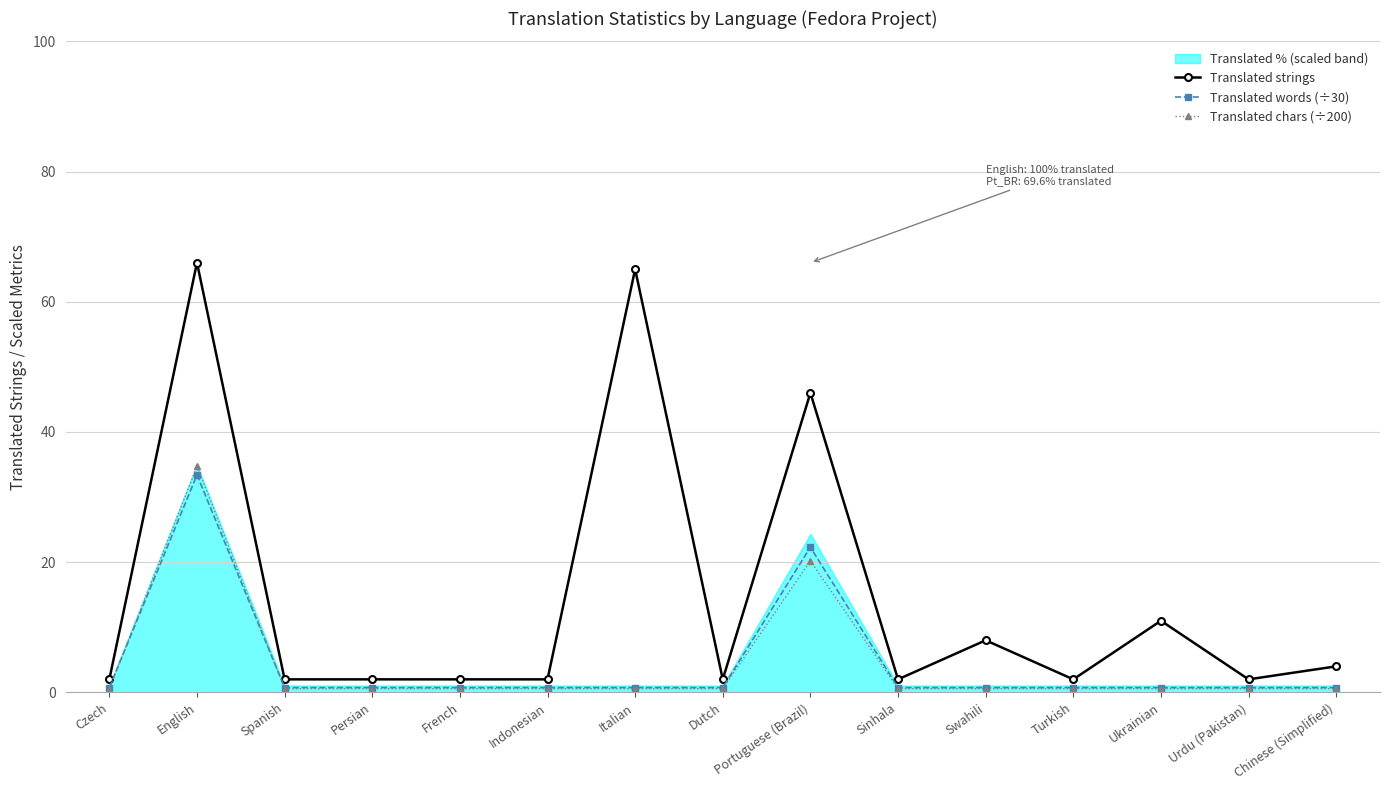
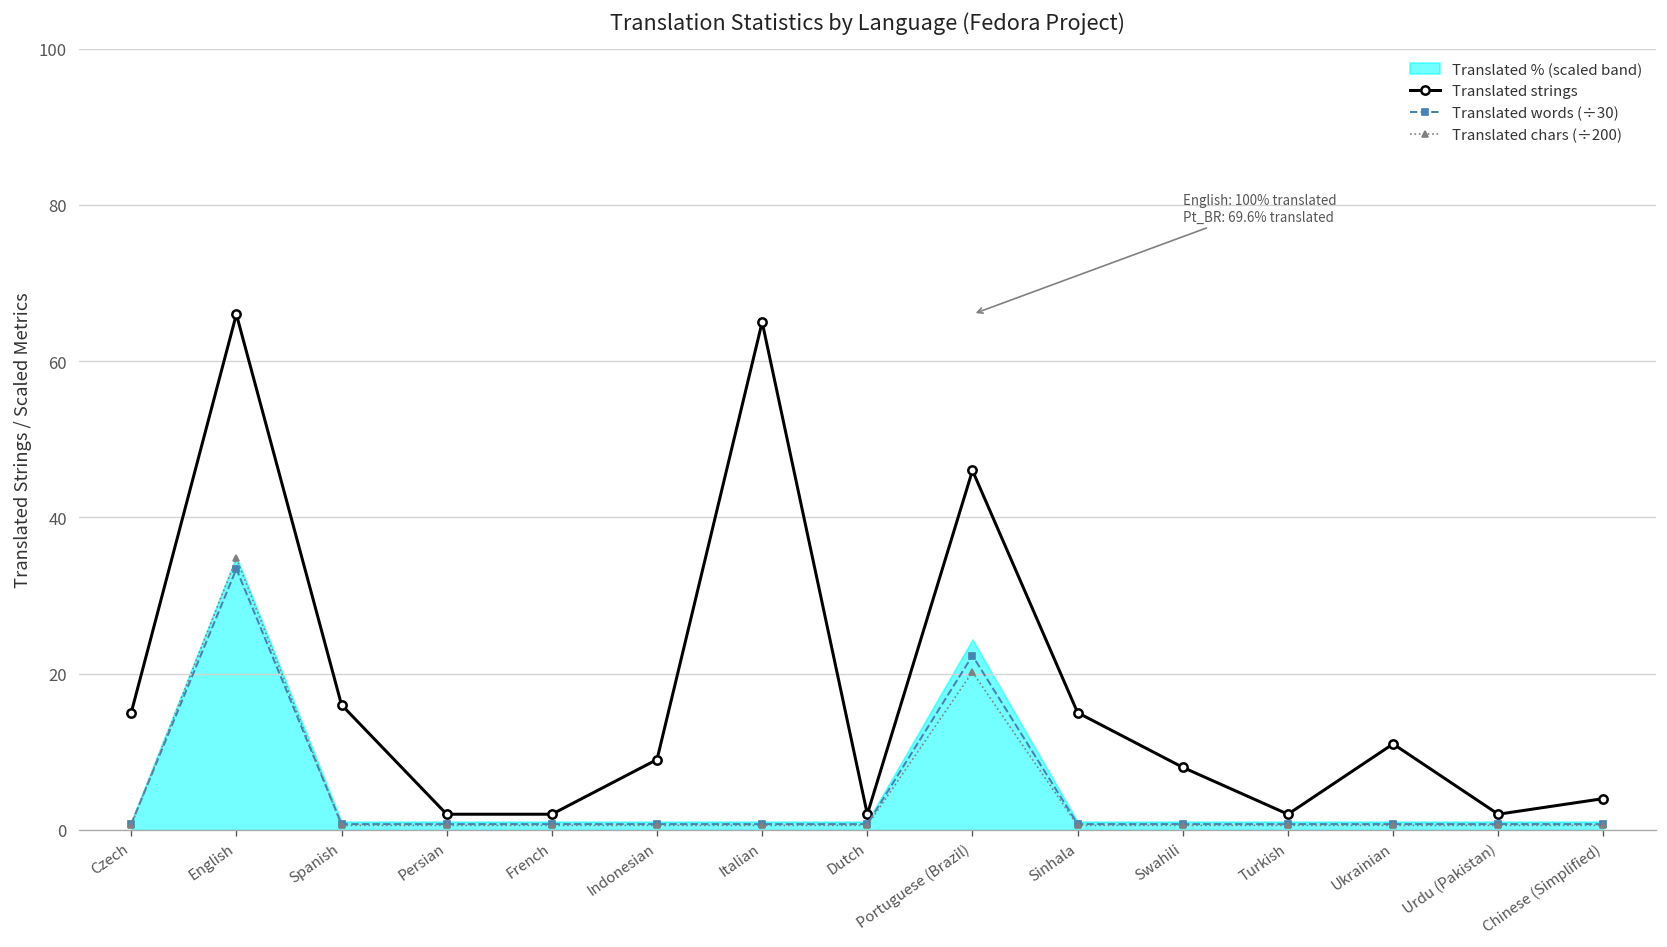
  {
    "Translated strings": {
-     "Czech": 2,
+     "Czech": 15,
      "English": 66,
-     "Spanish": 2,
+     "Spanish": 16,
      "Persian": 2,
      "French": 2,
-     "Indonesian": 2,
+     "Indonesian": 9,
      "Italian": 65,
      "Dutch": 2,
      "Portuguese (Brazil)": 46,
-     "Sinhala": 2,
+     "Sinhala": 15,
      "Swahili": 8,
      "Turkish": 2,
      "Ukrainian": 11,
      "Urdu (Pakistan)": 2,
      "Chinese (Simplified)": 4
    },
    "Translated % (scaled band)": {
      "Portuguese (Brazil)": 24
    },
    "Translated words (÷30)": {
      "English": 33,
      "Portuguese (Brazil)": 22
    },
    "Translated chars (÷200)": {
      "Portuguese (Brazil)": 20
    }
  }
